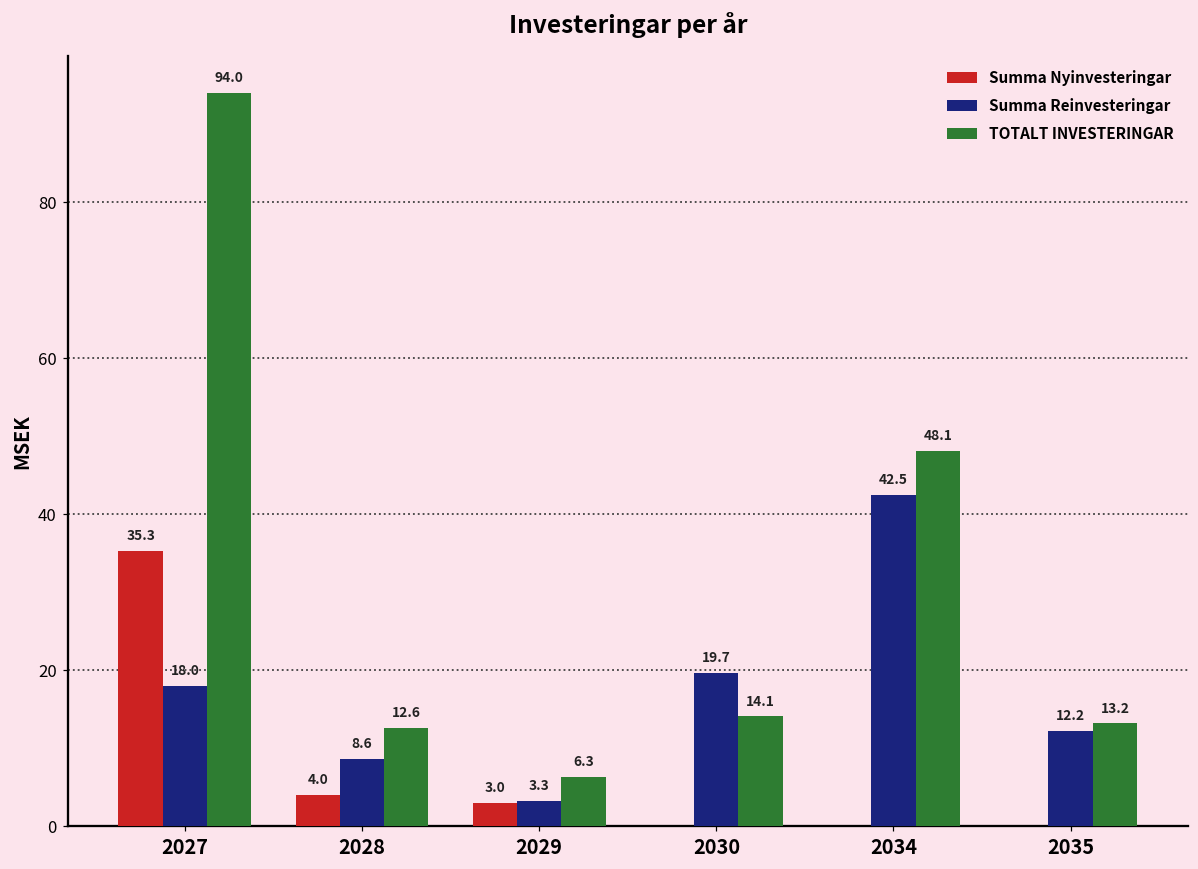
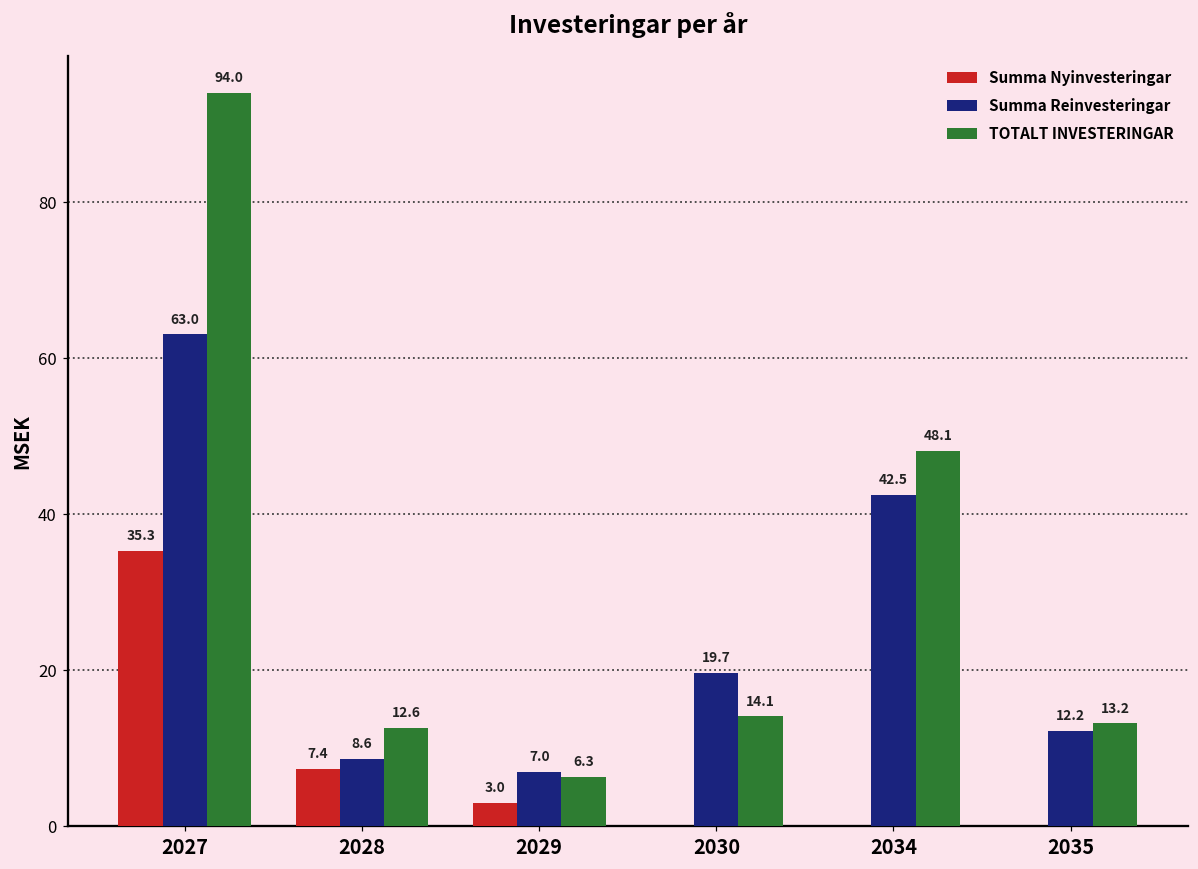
  {
    "Summa Nyinvesteringar": {
      "2027": 35.3,
-     "2028": 4.0,
+     "2028": 7.4,
      "2029": 3.0
    },
    "Summa Reinvesteringar": {
-     "2027": 18.0,
+     "2027": 63.0,
      "2028": 8.6,
-     "2029": 3.3,
+     "2029": 7.0,
      "2030": 19.7,
      "2034": 42.5,
      "2035": 12.2
    },
    "TOTALT INVESTERINGAR": {
      "2027": 94.0,
      "2028": 12.6,
      "2029": 6.3,
      "2030": 14.1,
      "2034": 48.1,
      "2035": 13.2
    }
  }
